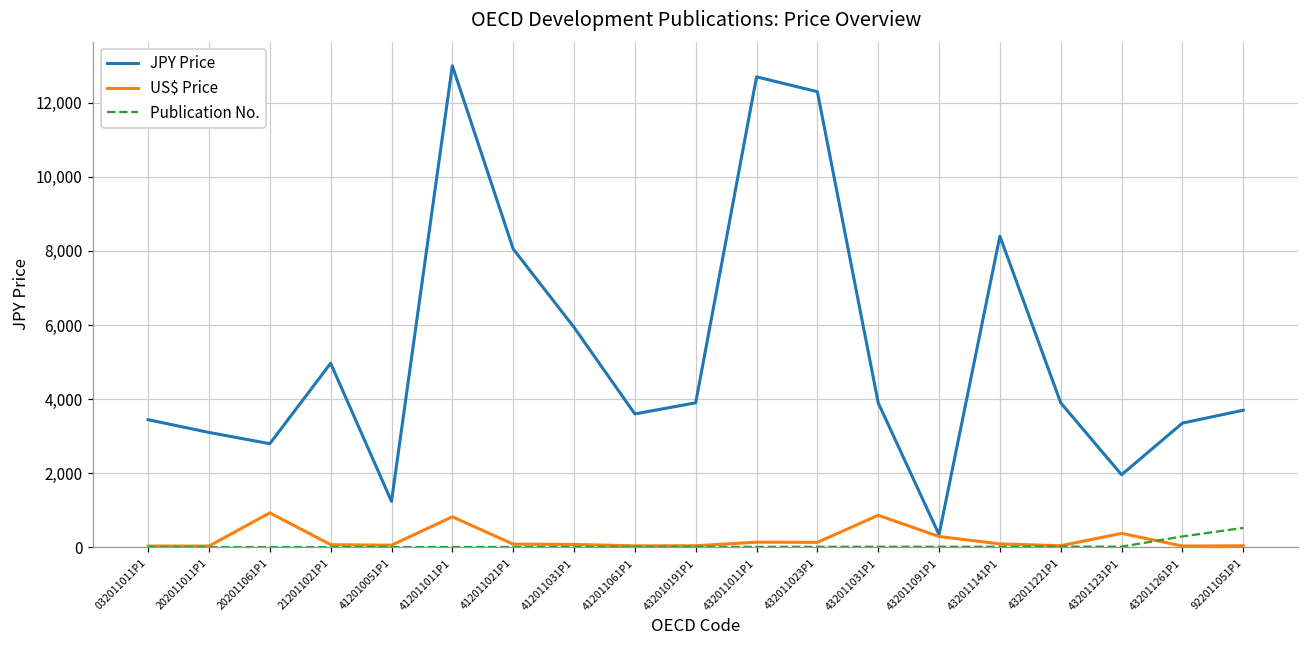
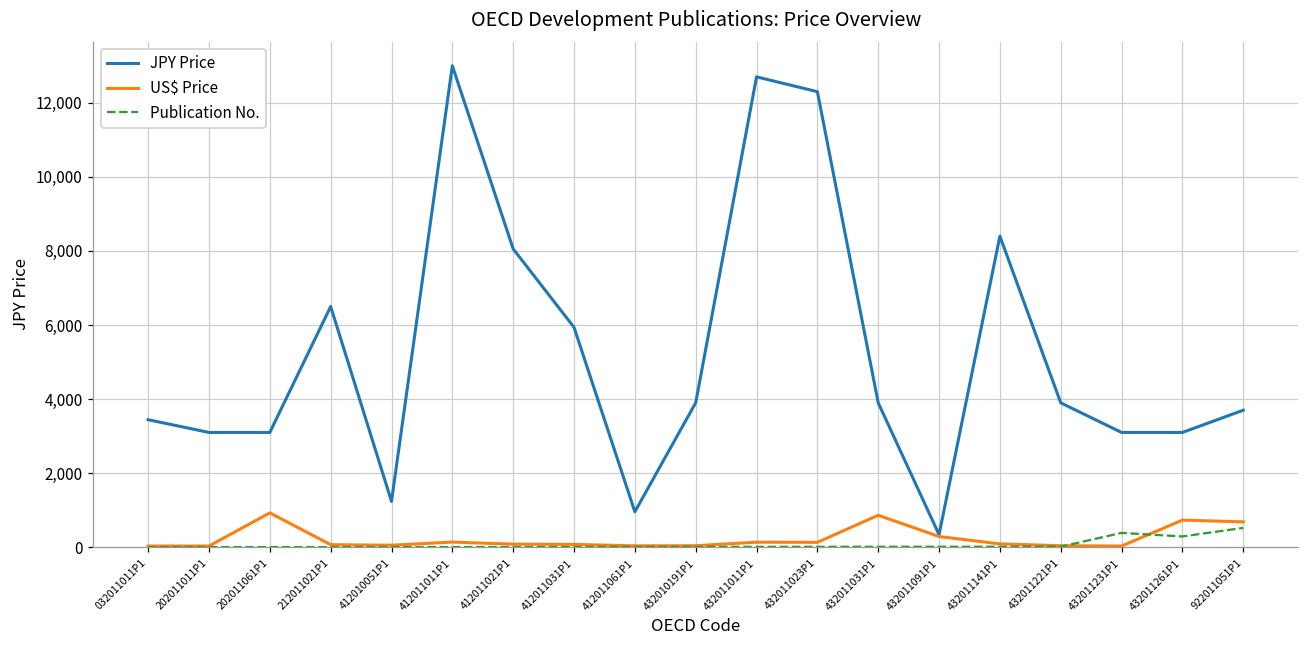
  {
    "JPY Price": {
      "032011011P1": "3,400",
      "202011011P1": "3,100",
-     "202011061P1": "2,800",
-     "212011021P1": "5,000",
+     "202011061P1": "3,100",
+     "212011021P1": "6,500",
      "412010051P1": "1,200",
      "412011011P1": "13,000",
      "412011021P1": "8,100",
      "412011031P1": "5,900",
-     "412011061P1": "3,600",
+     "412011061P1": "1,000",
      "432010191P1": "3,900",
      "432011011P1": "12,700",
      "432011023P1": "12,300",
      "432011031P1": "3,900",
      "432011141P1": "8,400",
      "432011221P1": "3,900",
-     "432011231P1": "2,000",
-     "432011261P1": "3,400",
+     "432011231P1": "3,100",
+     "432011261P1": "3,100",
      "922011051P1": "3,700"
    },
    "US$ Price": {
      "202011061P1": "900",
-     "412011011P1": "800",
+     "412011011P1": "100",
      "412011021P1": "100",
      "432011011P1": "100",
      "432011023P1": "100",
      "432011031P1": "900",
-     "432011231P1": "400",
-     "432011261P1": "0",
-     "922011051P1": "0"
+     "432011231P1": "0",
+     "432011261P1": "700",
+     "922011051P1": "700"
    },
    "Publication No.": {
      "202011061P1": "0",
      "412011011P1": "0",
      "412011021P1": "0",
      "432011011P1": "0",
      "432011023P1": "0",
      "432011031P1": "0",
      "432011091P1": "0",
-     "432011231P1": "0",
+     "432011231P1": "400",
      "432011261P1": "300",
      "922011051P1": "500"
    }
  }
